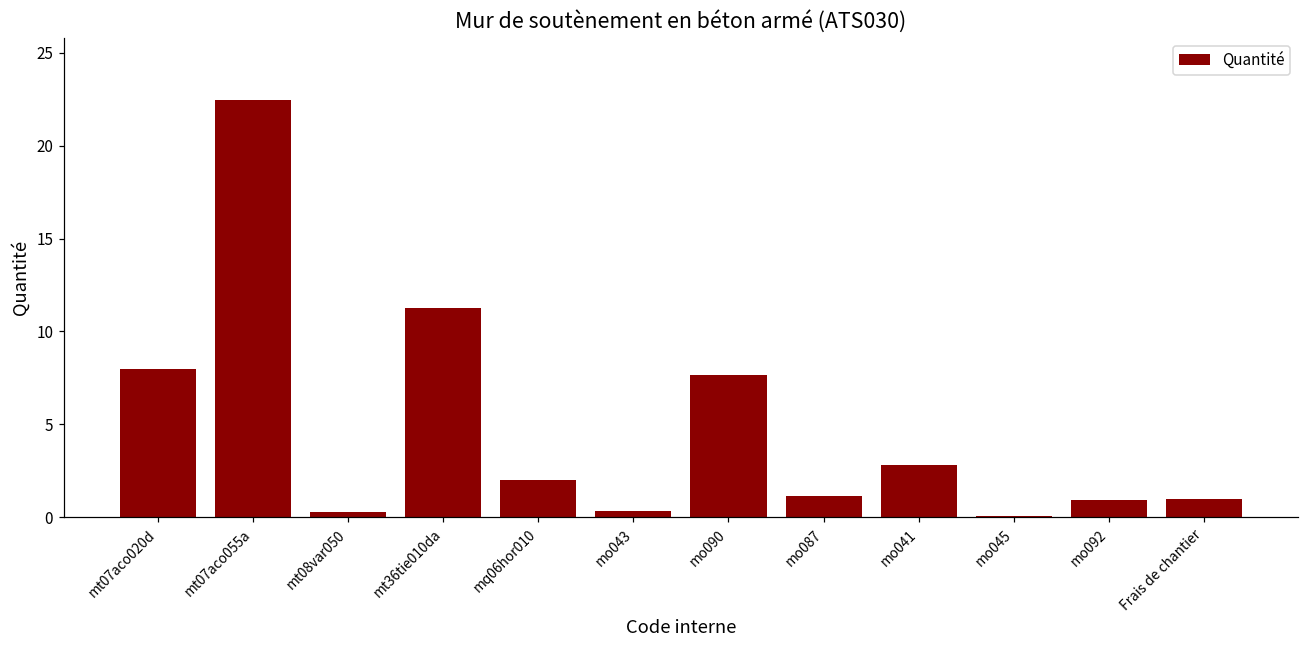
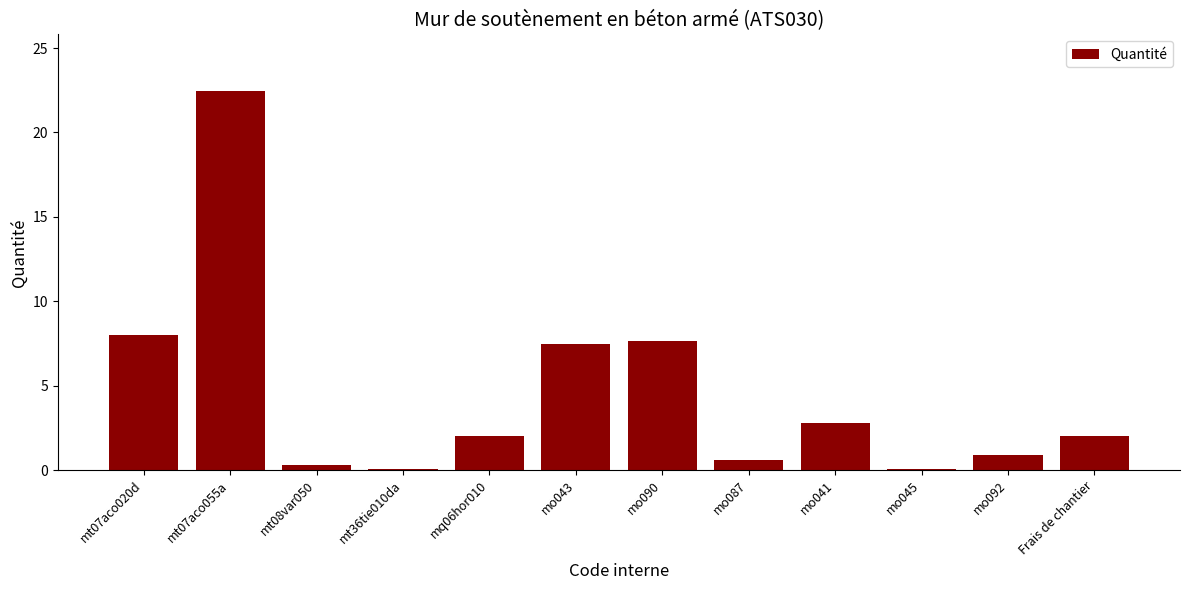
  {
    "mt07aco020d": 8.0,
    "mt07aco055a": 22.4,
    "mt08var050": 0.3,
-   "mt36tie010da": 11.2,
+   "mt36tie010da": 0.1,
    "mq06hor010": 2.0,
-   "mo043": 0.3,
+   "mo043": 7.5,
    "mo090": 7.6,
-   "mo087": 1.2,
+   "mo087": 0.6,
    "mo041": 2.8,
    "mo092": 0.9,
-   "Frais de chantier": 1
+   "Frais de chantier": 2
  }
